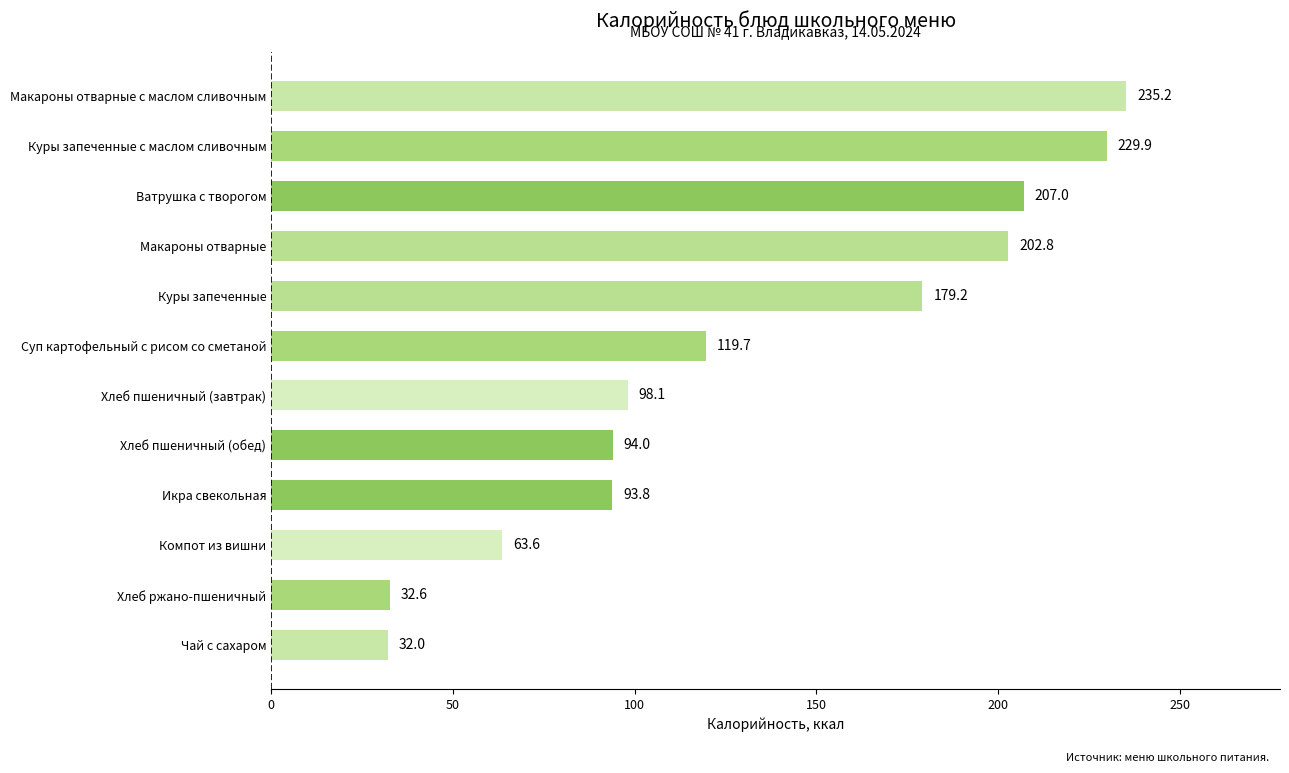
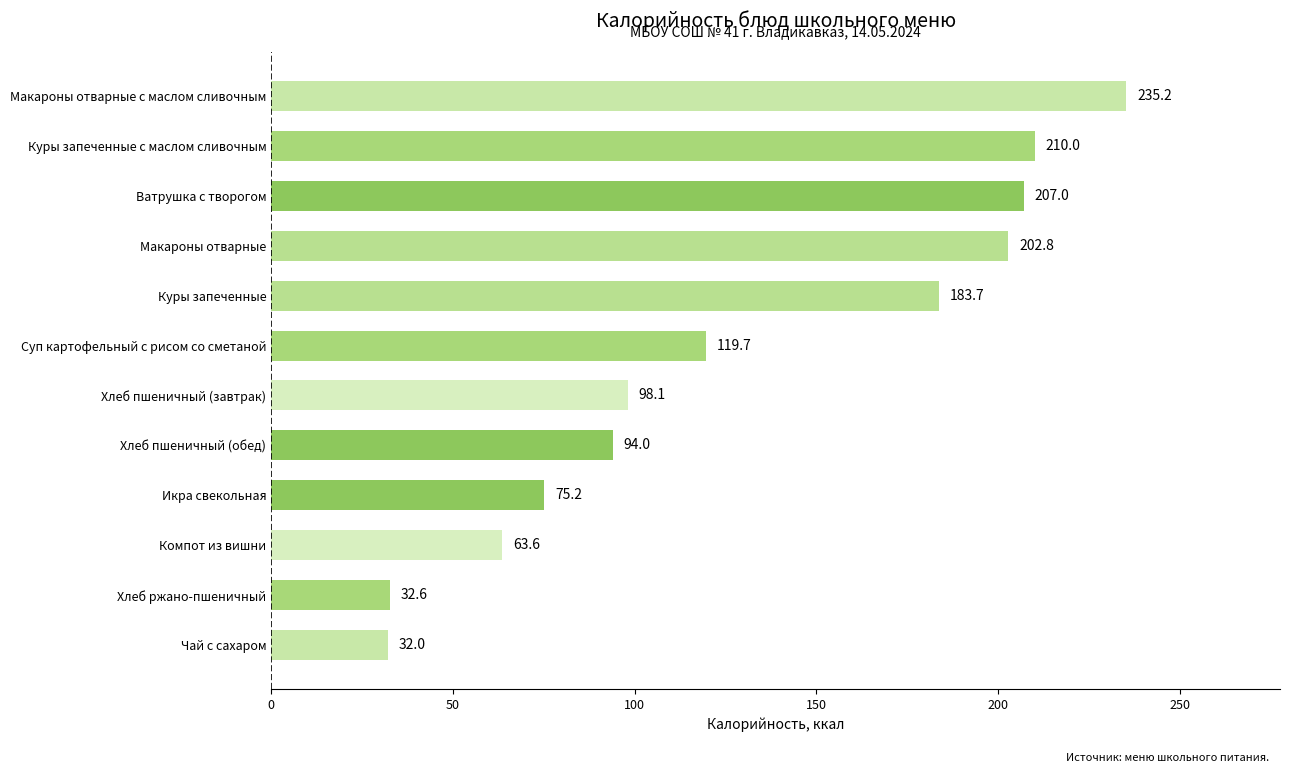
  {
    "Макароны отварные с маслом сливочным": 235.2,
-   "Куры запеченные с маслом сливочным": 229.9,
+   "Куры запеченные с маслом сливочным": 210.0,
    "Ватрушка с творогом": 207.0,
    "Макароны отварные": 202.8,
-   "Куры запеченные": 179.2,
+   "Куры запеченные": 183.7,
    "Суп картофельный с рисом со сметаной": 119.7,
    "Хлеб пшеничный (завтрак)": 98.1,
    "Хлеб пшеничный (обед)": 94.0,
-   "Икра свекольная": 93.8,
+   "Икра свекольная": 75.2,
    "Компот из вишни": 63.6,
    "Хлеб ржано-пшеничный": 32.6,
    "Чай с сахаром": 32.0
  }
